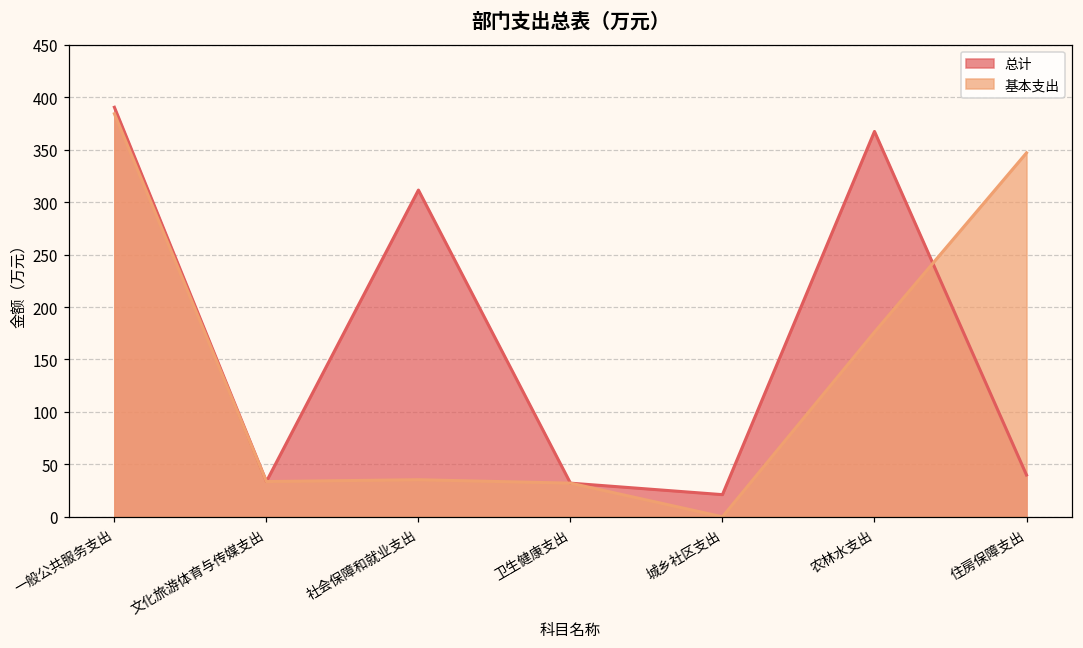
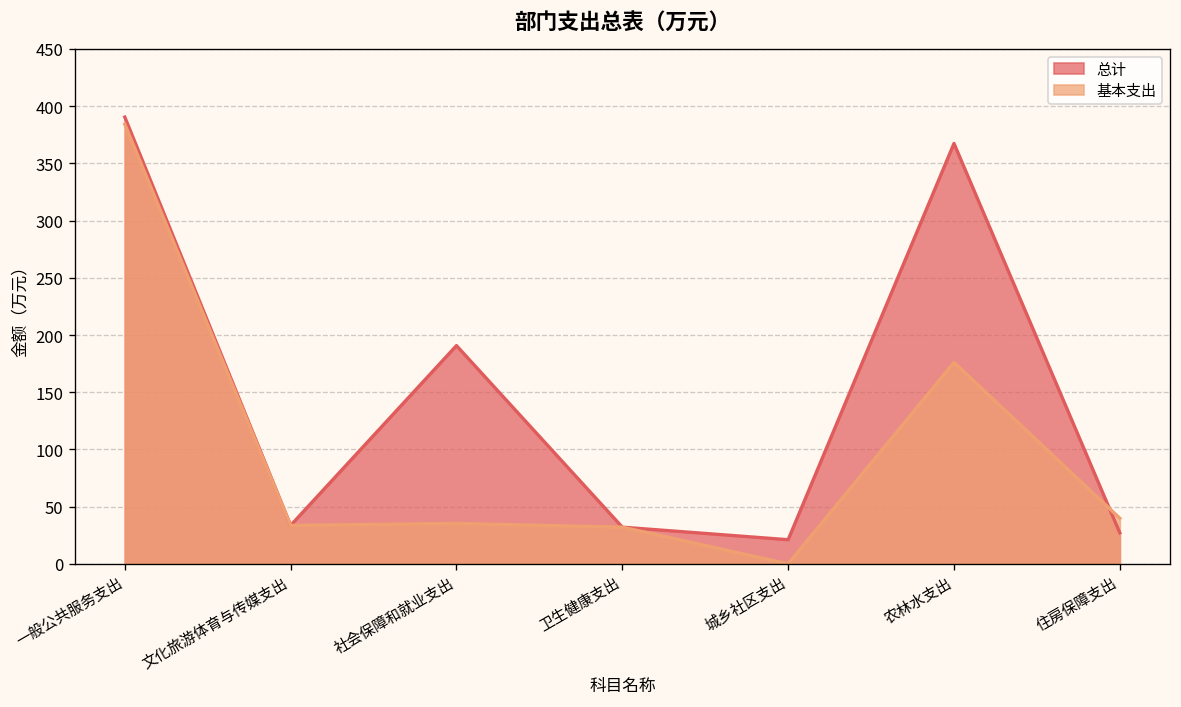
  {
    "总计": {
      "一般公共服务支出": 390,
-     "社会保障和就业支出": 310,
+     "社会保障和就业支出": 190,
      "城乡社区支出": 20,
      "农林水支出": 370,
-     "住房保障支出": 40
+     "住房保障支出": 30
    },
    "基本支出": {
      "一般公共服务支出": 380,
      "社会保障和就业支出": 40,
      "城乡社区支出": 0,
      "农林水支出": 180,
-     "住房保障支出": 350
+     "住房保障支出": 40
    }
  }
